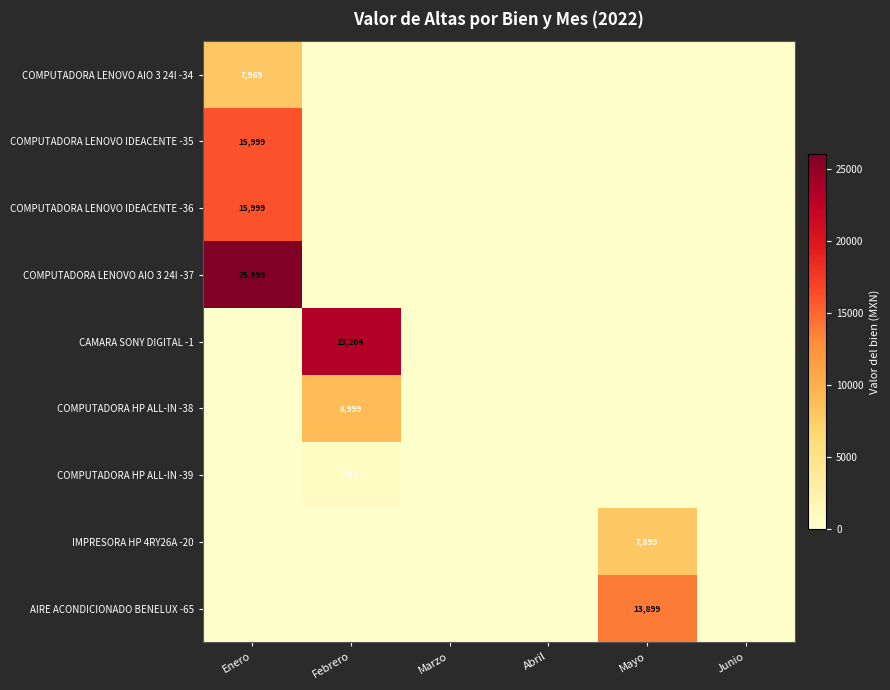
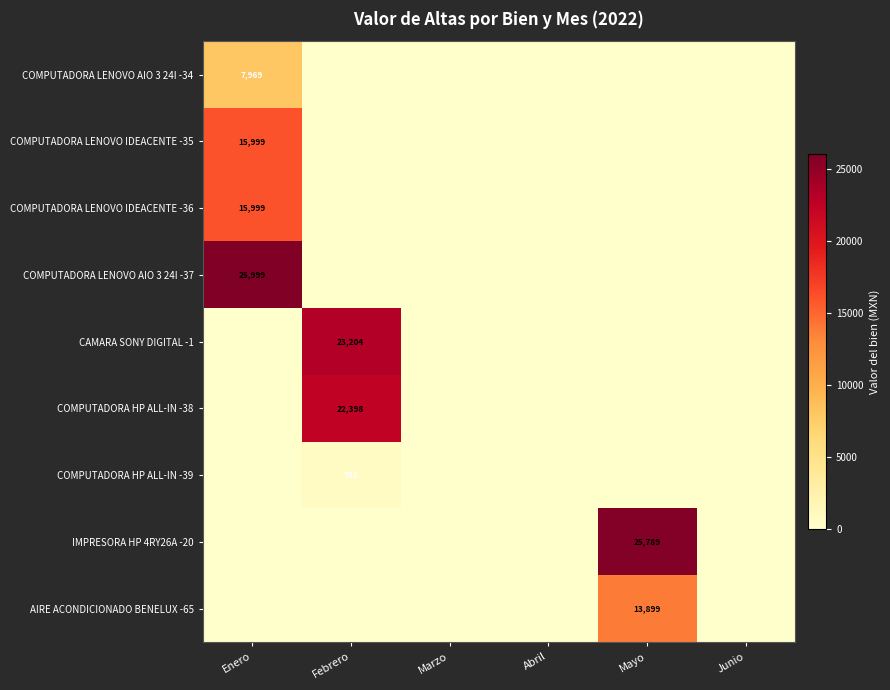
  {
    "COMPUTADORA LENOVO AIO 3 24I -34": {
      "Enero": "7,969"
    },
    "COMPUTADORA LENOVO IDEACENTE -35": {
      "Enero": "15,999"
    },
    "COMPUTADORA LENOVO IDEACENTE -36": {
      "Enero": "15,999"
    },
    "COMPUTADORA LENOVO AIO 3 24I -37": {
      "Enero": "25,999"
    },
    "CAMARA SONY DIGITAL -1": {
      "Febrero": "23,204"
    },
    "COMPUTADORA HP ALL-IN -38": {
-     "Febrero": "8,999"
+     "Febrero": "22,398"
    },
    "COMPUTADORA HP ALL-IN -39": {
      "Febrero": "783"
    },
    "IMPRESORA HP 4RY26A -20": {
-     "Mayo": "7,899"
+     "Mayo": "25,789"
    },
    "AIRE ACONDICIONADO BENELUX -65": {
      "Mayo": "13,899"
    }
  }
